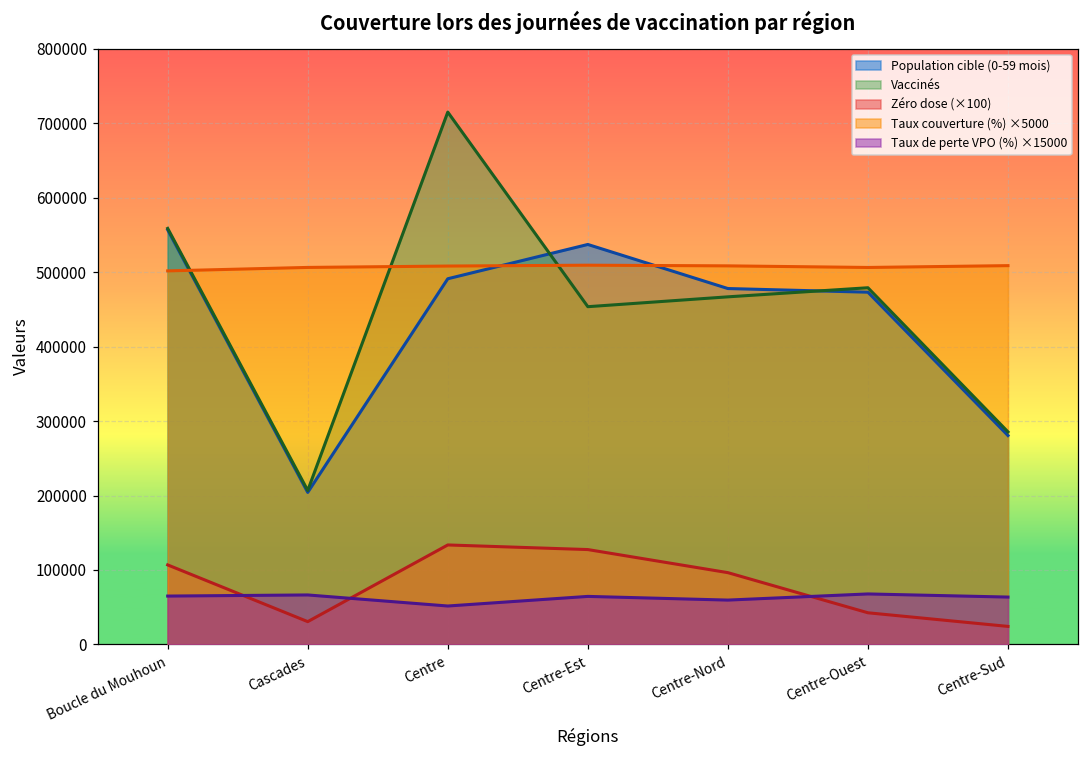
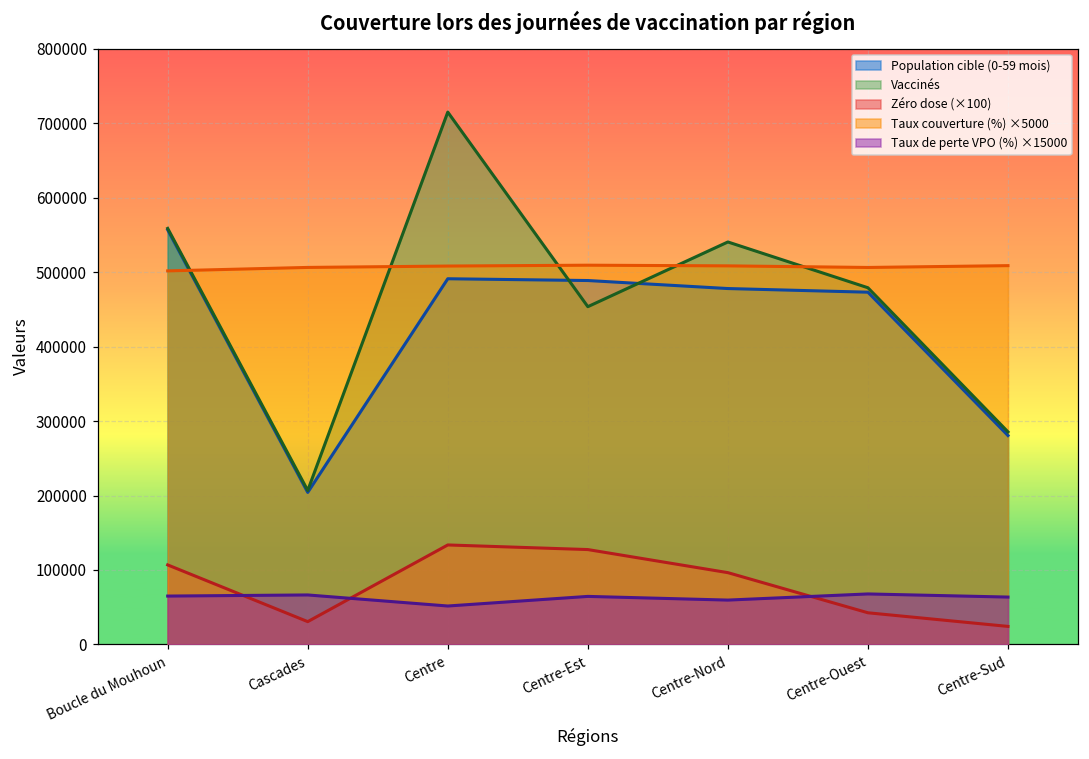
  {
    "Population cible (0-59 mois)": {
      "Centre": 490000,
-     "Centre-Est": 540000,
+     "Centre-Est": 490000,
      "Centre-Nord": 480000,
      "Centre-Ouest": 470000,
      "Centre-Sud": 280000
    },
    "Vaccinés": {
      "Centre": 710000,
      "Centre-Est": 450000,
-     "Centre-Nord": 470000,
+     "Centre-Nord": 540000,
      "Centre-Ouest": 480000,
      "Centre-Sud": 290000
    },
    "Zéro dose (×100)": {
      "Boucle du Mouhoun": 110000,
      "Cascades": 30000,
      "Centre": 130000,
      "Centre-Est": 130000,
      "Centre-Nord": 100000,
      "Centre-Ouest": 40000,
      "Centre-Sud": 20000
    },
    "Taux couverture (%) ×5000": {
      "Boucle du Mouhoun": 500000,
      "Cascades": 510000,
      "Centre": 510000,
      "Centre-Est": 510000,
      "Centre-Nord": 510000,
      "Centre-Ouest": 510000,
      "Centre-Sud": 510000
    },
    "Taux de perte VPO (%) ×15000": {
      "Boucle du Mouhoun": 60000,
      "Cascades": 70000,
      "Centre": 50000,
      "Centre-Est": 60000,
      "Centre-Nord": 60000,
      "Centre-Ouest": 70000,
      "Centre-Sud": 60000
    }
  }
